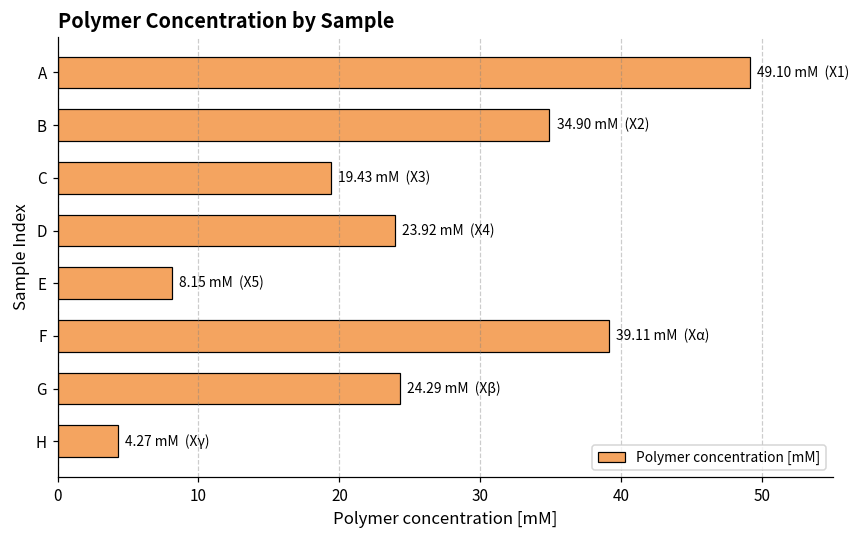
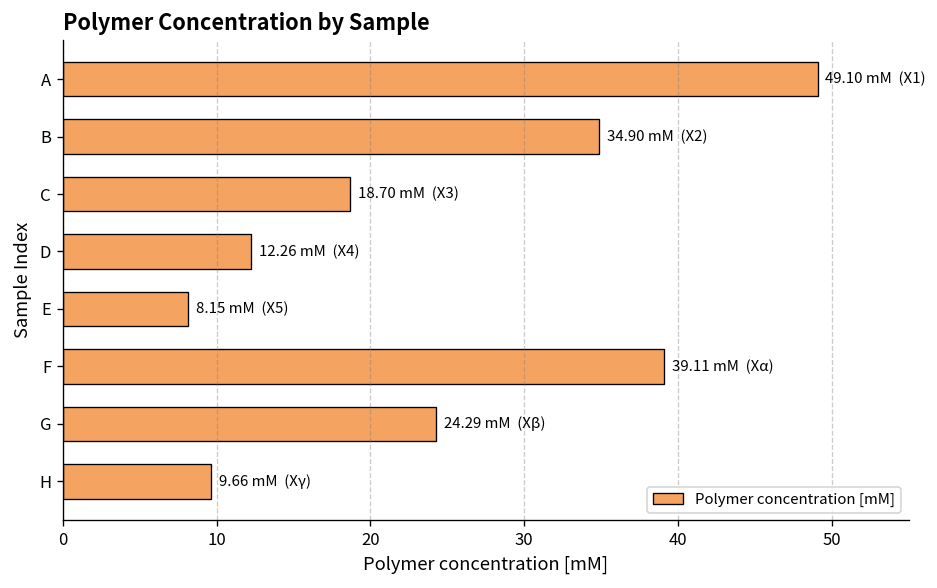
  {
    "A": 49.10,
    "B": 34.90,
-   "C": 19.43,
-   "D": 23.92,
+   "C": 18.70,
+   "D": 12.26,
    "E": 8.15,
    "F": 39.11,
    "G": 24.29,
-   "H": 4.27
+   "H": 9.66
  }
